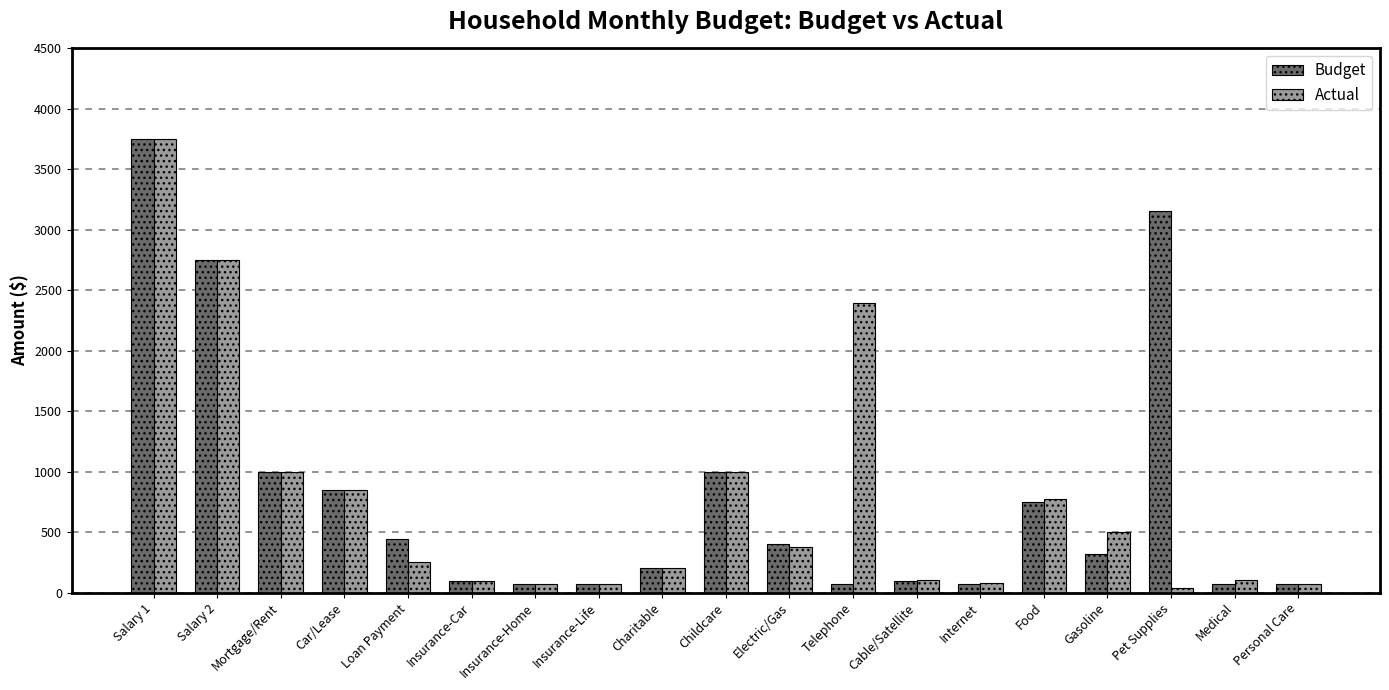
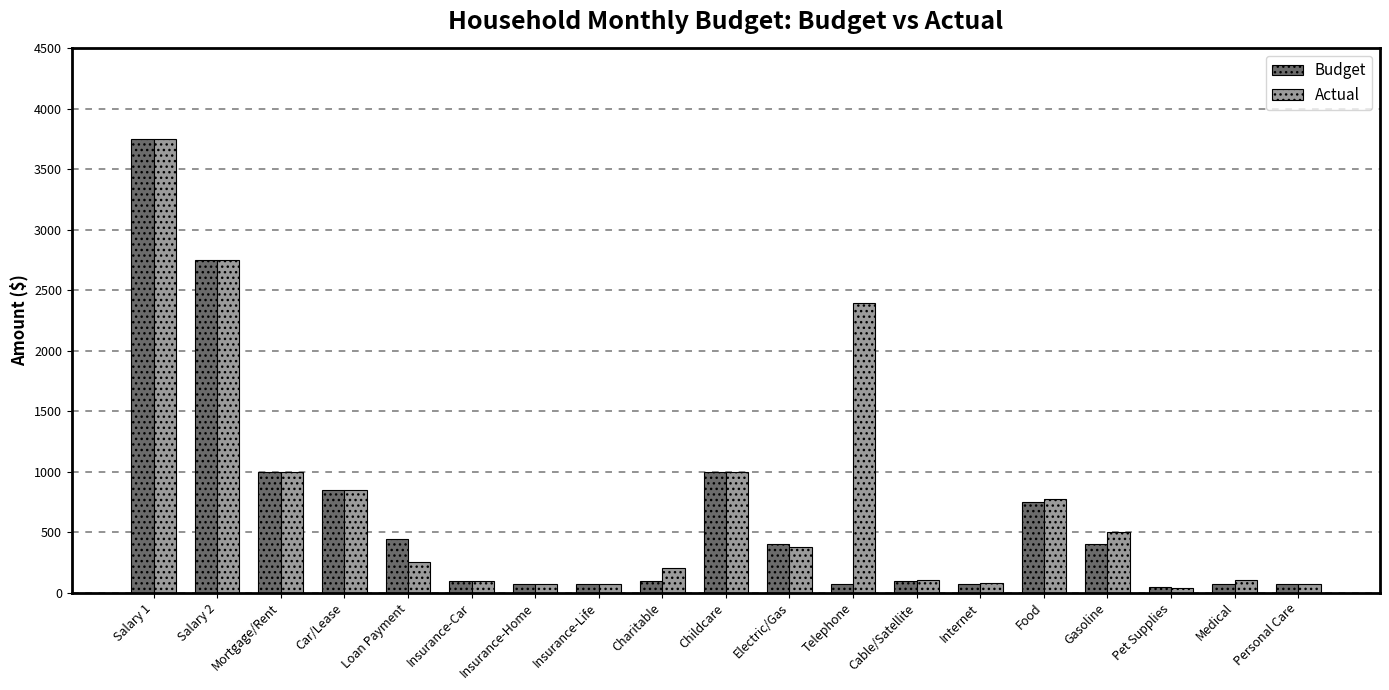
  {
    "Budget": {
      "Salary 1": 3750,
      "Salary 2": 2750,
      "Mortgage/Rent": 1000,
      "Car/Lease": 850,
      "Loan Payment": 450,
      "Insurance-Car": 100,
      "Insurance-Home": 80,
      "Insurance-Life": 80,
-     "Charitable": 200,
+     "Charitable": 100,
      "Childcare": 1000,
      "Electric/Gas": 400,
      "Telephone": 80,
      "Cable/Satellite": 100,
      "Internet": 80,
      "Food": 750,
-     "Gasoline": 320,
-     "Pet Supplies": 3160,
+     "Gasoline": 400,
+     "Pet Supplies": 50,
      "Medical": 80,
      "Personal Care": 80
    },
    "Actual": {
      "Salary 1": 3750,
      "Salary 2": 2750,
      "Mortgage/Rent": 1000,
      "Car/Lease": 850,
      "Loan Payment": 250,
      "Insurance-Car": 100,
      "Insurance-Home": 80,
      "Insurance-Life": 80,
      "Charitable": 200,
      "Childcare": 1000,
      "Electric/Gas": 380,
      "Telephone": 2390,
      "Cable/Satellite": 100,
      "Internet": 80,
      "Food": 770,
      "Gasoline": 500,
      "Pet Supplies": 40,
      "Medical": 100,
      "Personal Care": 70
    }
  }
